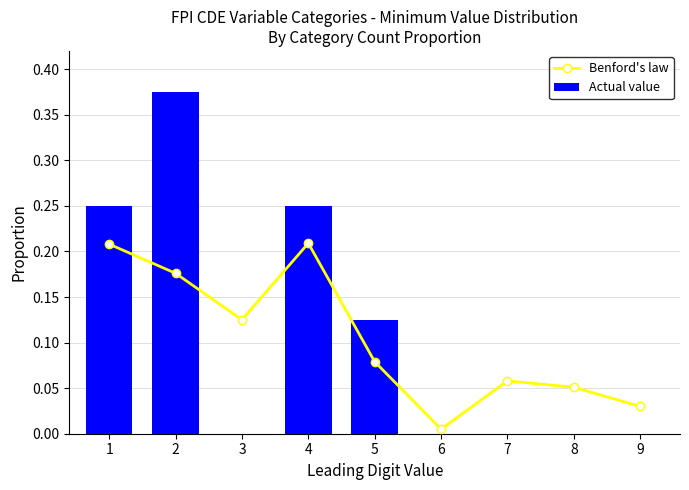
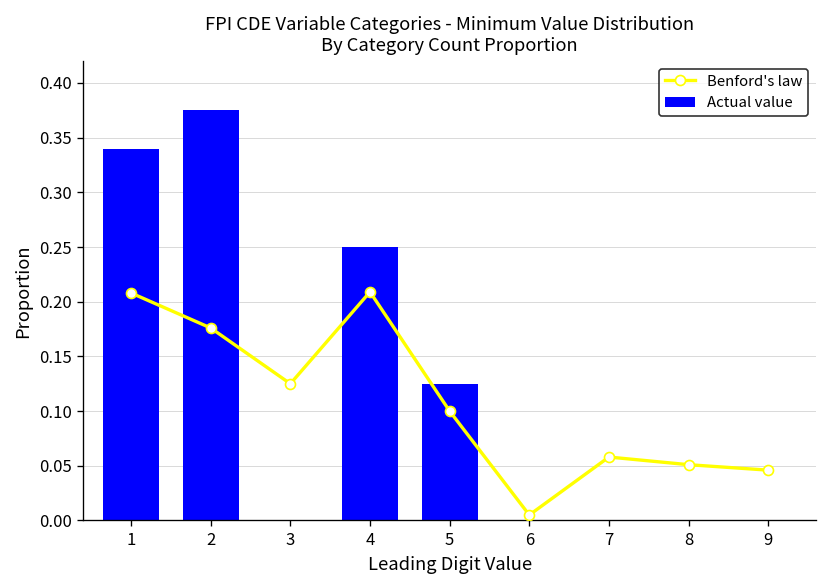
  {
    "Actual value": {
-     "1": 0.25,
+     "1": 0.34,
      "2": 0.38,
      "3": 0.00,
      "4": 0.25,
      "5": 0.13,
      "6": 0.00,
      "7": 0.00,
      "8": 0.00,
      "9": 0.00
    },
    "Benford's law": {
      "1": 0.21,
      "2": 0.18,
      "3": 0.13,
      "4": 0.21,
-     "5": 0.08,
+     "5": 0.10,
      "6": 0.01,
      "7": 0.06,
      "8": 0.05,
-     "9": 0.03
+     "9": 0.05
    }
  }
